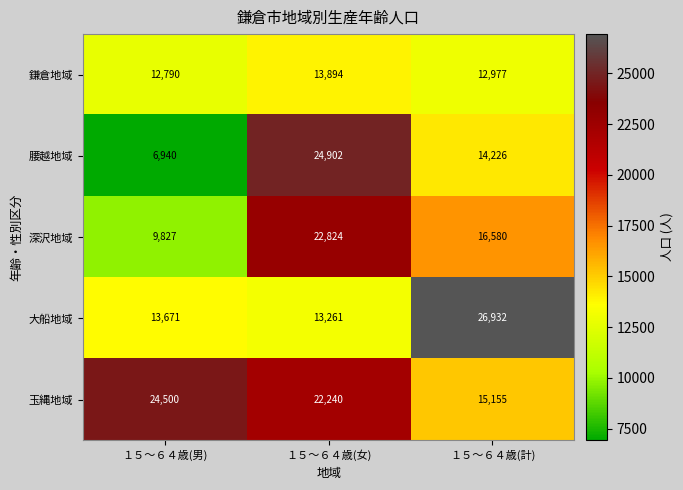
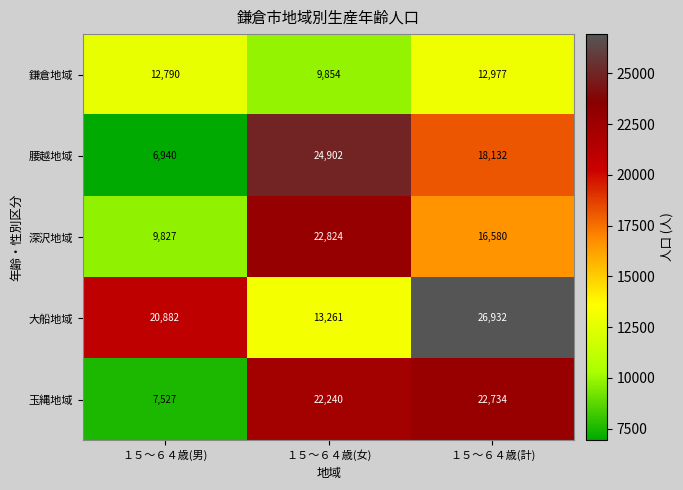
  {
    "鎌倉地域": {
      "１５～６４歳(男)": "12,790",
-     "１５～６４歳(女)": "13,894",
+     "１５～６４歳(女)": "9,854",
      "１５～６４歳(計)": "12,977"
    },
    "腰越地域": {
      "１５～６４歳(男)": "6,940",
      "１５～６４歳(女)": "24,902",
-     "１５～６４歳(計)": "14,226"
+     "１５～６４歳(計)": "18,132"
    },
    "深沢地域": {
      "１５～６４歳(男)": "9,827",
      "１５～６４歳(女)": "22,824",
      "１５～６４歳(計)": "16,580"
    },
    "大船地域": {
-     "１５～６４歳(男)": "13,671",
+     "１５～６４歳(男)": "20,882",
      "１５～６４歳(女)": "13,261",
      "１５～６４歳(計)": "26,932"
    },
    "玉縄地域": {
-     "１５～６４歳(男)": "24,500",
+     "１５～６４歳(男)": "7,527",
      "１５～６４歳(女)": "22,240",
-     "１５～６４歳(計)": "15,155"
+     "１５～６４歳(計)": "22,734"
    }
  }
